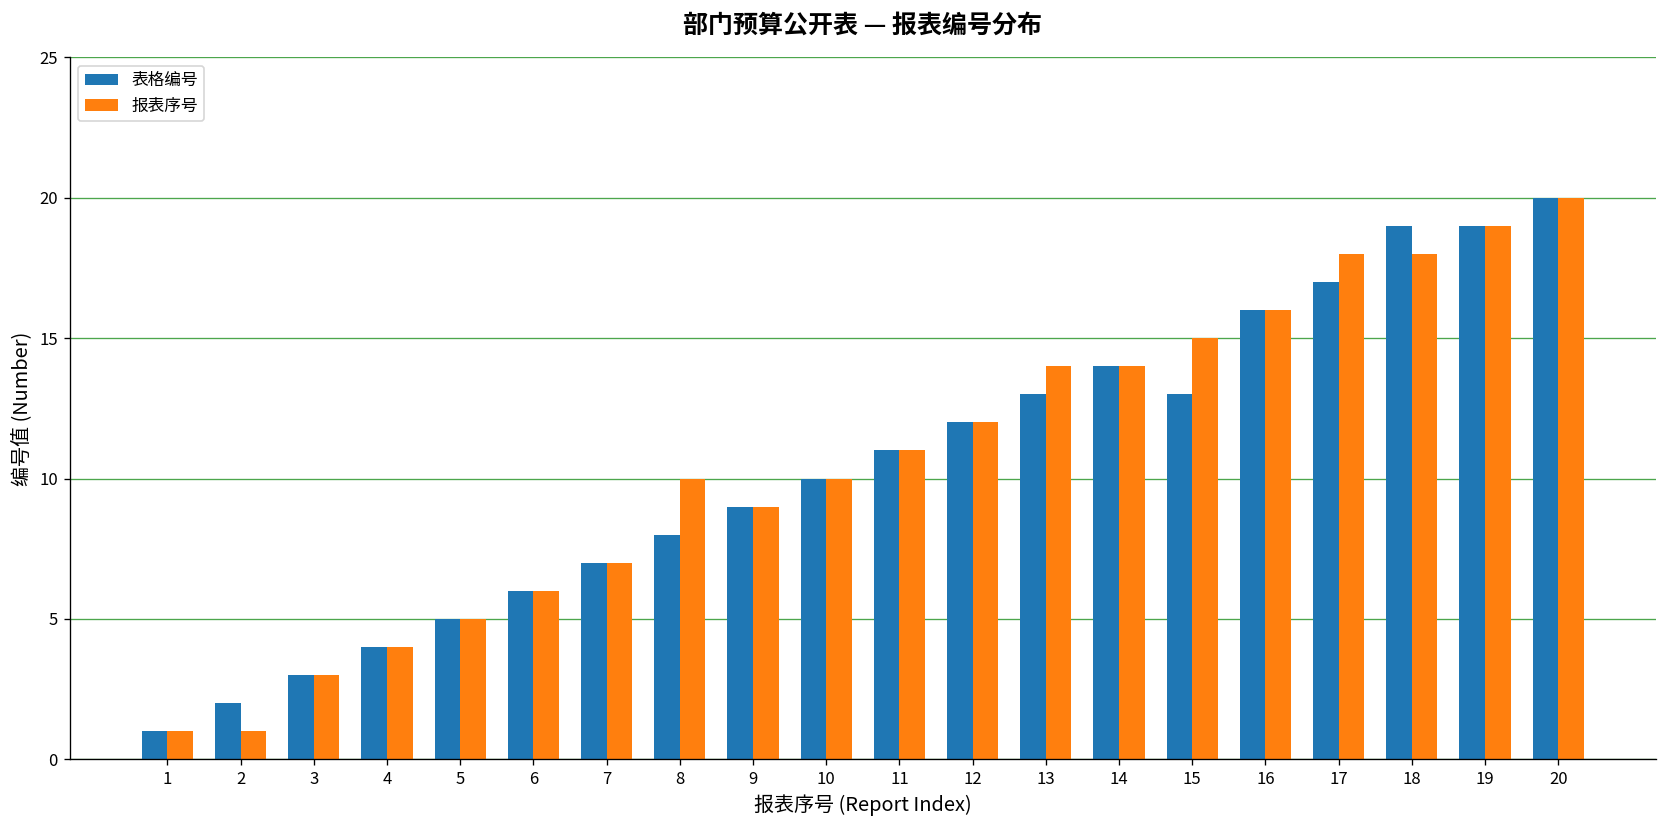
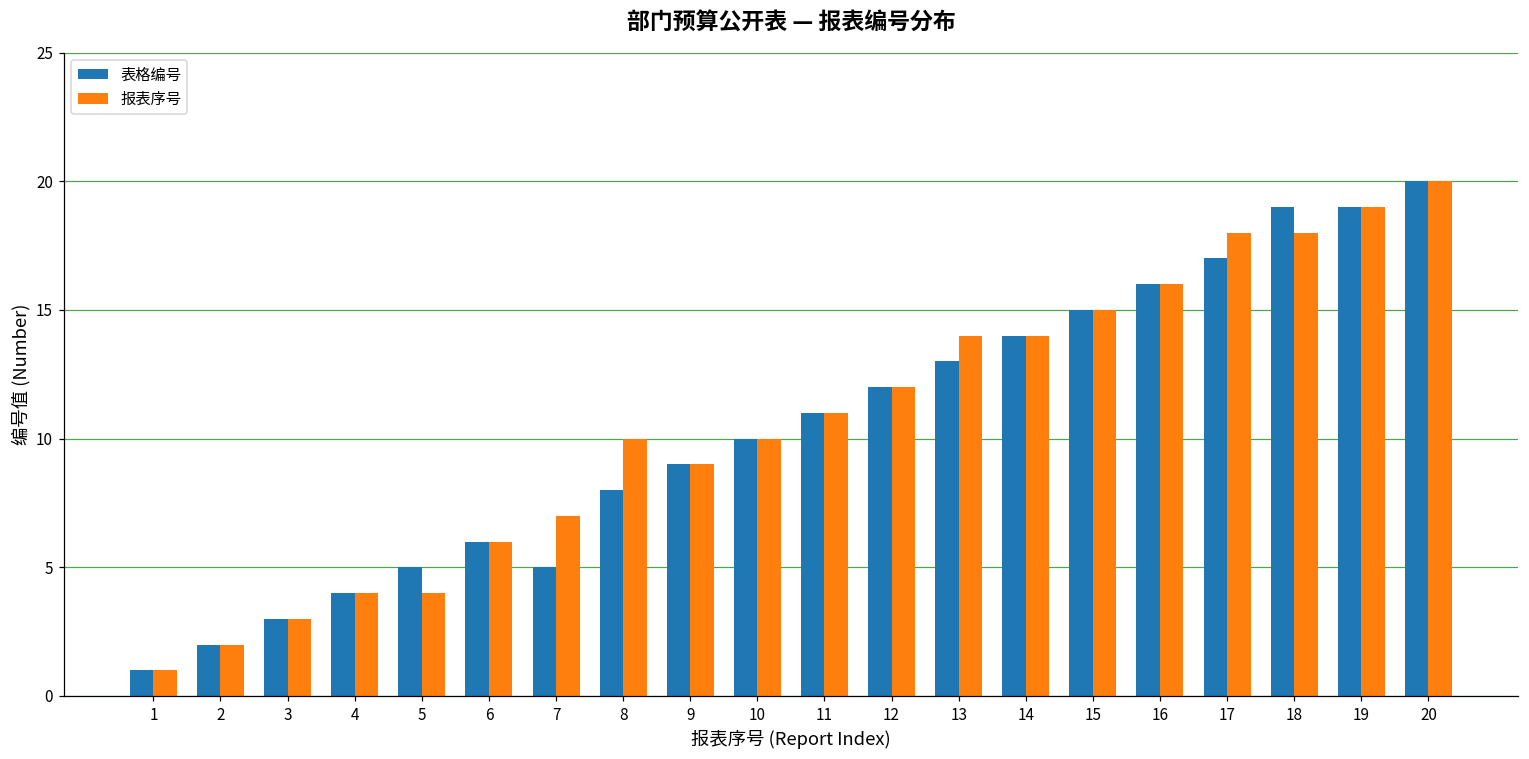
  {
    "表格编号": {
      "1": 1,
      "2": 2,
      "3": 3,
      "4": 4,
      "5": 5,
      "6": 6,
-     "7": 7,
+     "7": 5,
      "8": 8,
      "9": 9,
      "10": 10,
      "11": 11,
      "12": 12,
      "13": 13,
      "14": 14,
-     "15": 13,
+     "15": 15,
      "16": 16,
      "17": 17,
      "18": 19,
      "19": 19,
      "20": 20
    },
    "报表序号": {
      "1": 1,
-     "2": 1,
+     "2": 2,
      "3": 3,
      "4": 4,
-     "5": 5,
+     "5": 4,
      "6": 6,
      "7": 7,
      "8": 10,
      "9": 9,
      "10": 10,
      "11": 11,
      "12": 12,
      "13": 14,
      "14": 14,
      "15": 15,
      "16": 16,
      "17": 18,
      "18": 18,
      "19": 19,
      "20": 20
    }
  }
